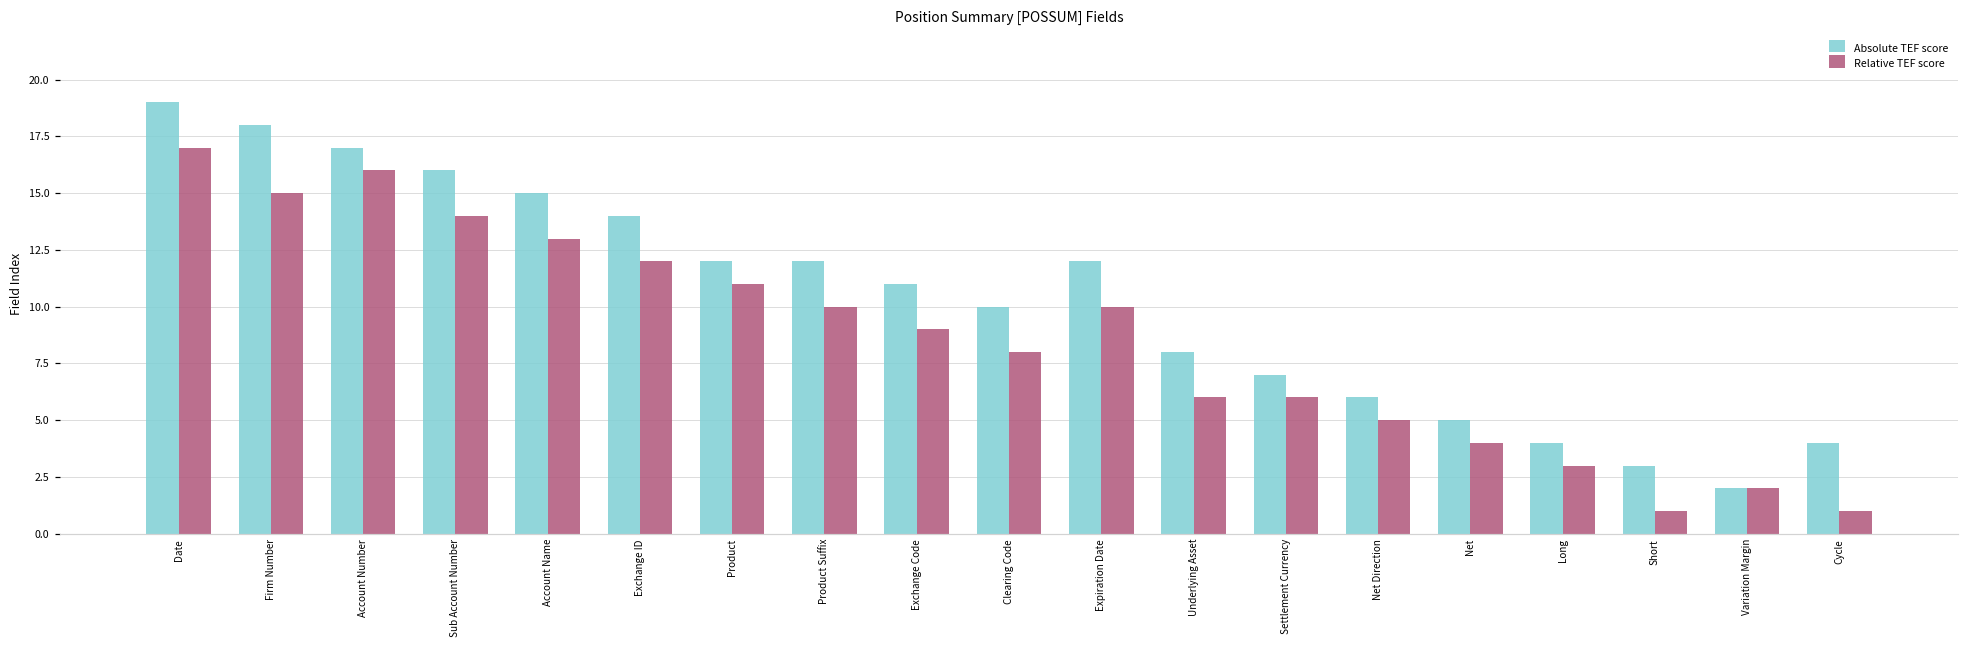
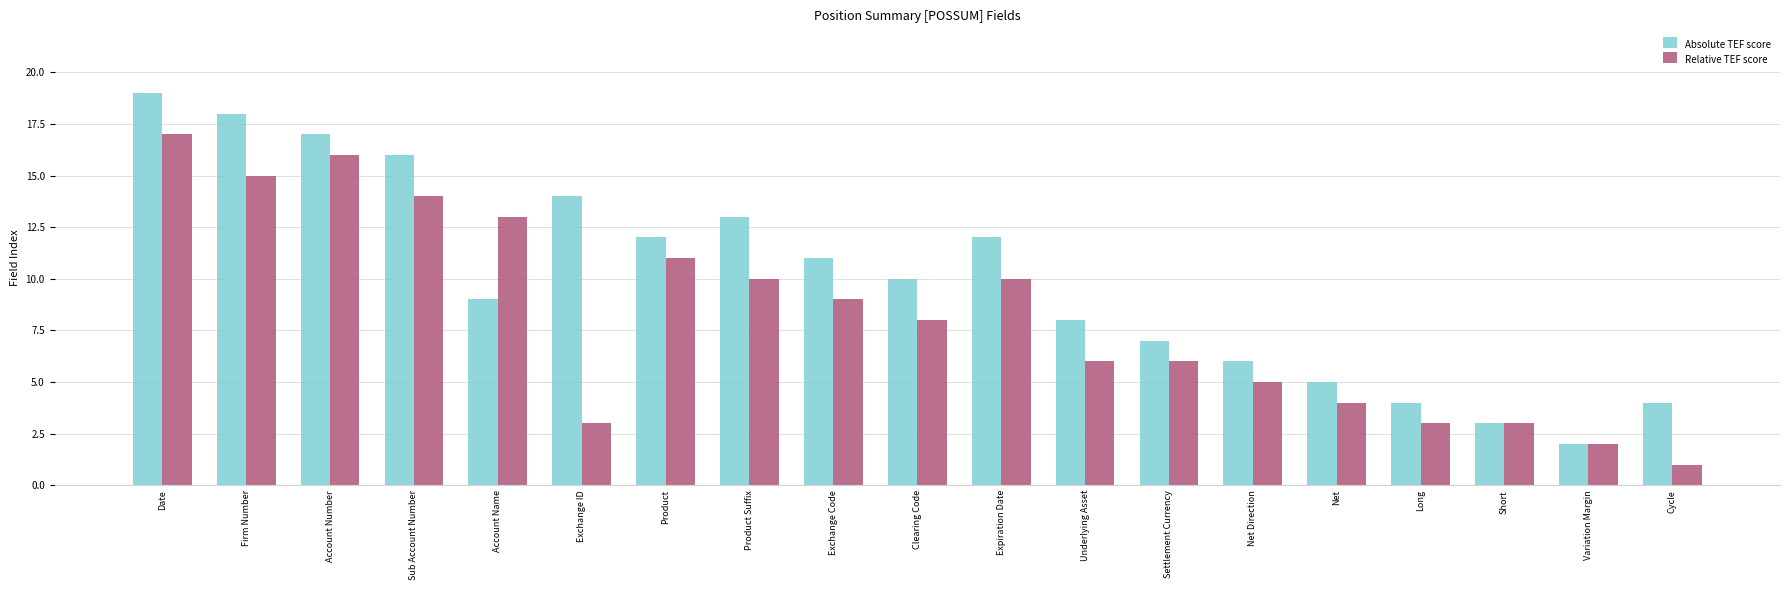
  {
    "Absolute TEF score": {
      "Date": 19,
      "Firm Number": 18,
      "Account Number": 17,
      "Sub Account Number": 16,
-     "Account Name": 15,
+     "Account Name": 9,
      "Exchange ID": 14,
      "Product": 12,
-     "Product Suffix": 12,
+     "Product Suffix": 13,
      "Exchange Code": 11,
      "Clearing Code": 10,
      "Expiration Date": 12,
      "Underlying Asset": 8,
      "Settlement Currency": 7,
      "Net Direction": 6,
      "Net": 5,
      "Long": 4,
      "Short": 3,
      "Variation Margin": 2,
      "Cycle": 4
    },
    "Relative TEF score": {
      "Date": 17,
      "Firm Number": 15,
      "Account Number": 16,
      "Sub Account Number": 14,
      "Account Name": 13,
-     "Exchange ID": 12,
+     "Exchange ID": 3,
      "Product": 11,
      "Product Suffix": 10,
      "Exchange Code": 9,
      "Clearing Code": 8,
      "Expiration Date": 10,
      "Underlying Asset": 6,
      "Settlement Currency": 6,
      "Net Direction": 5,
      "Net": 4,
      "Long": 3,
-     "Short": 1,
+     "Short": 3,
      "Variation Margin": 2,
      "Cycle": 1
    }
  }
